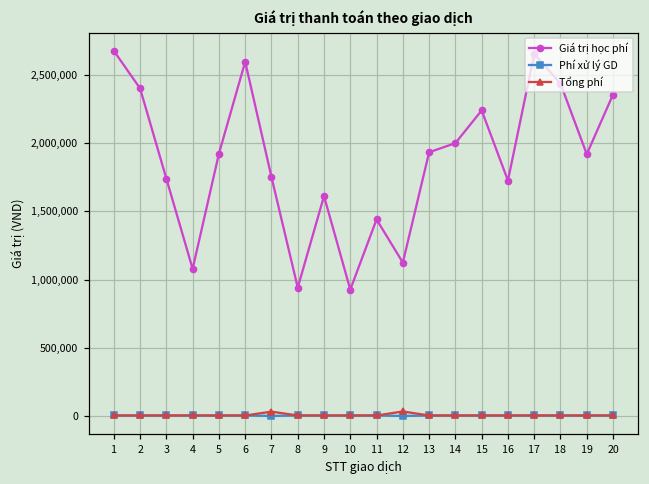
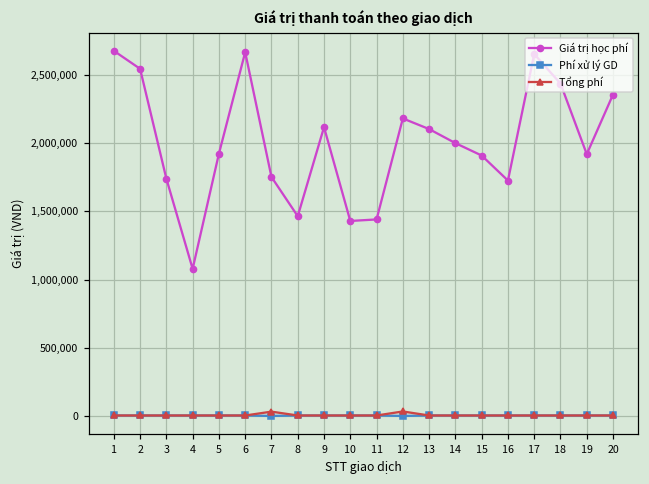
  {
    "Giá trị học phí": {
      "1": "2,680,000",
-     "2": "2,400,000",
+     "2": "2,550,000",
      "3": "1,740,000",
      "4": "1,080,000",
      "5": "1,920,000",
-     "6": "2,600,000",
+     "6": "2,670,000",
      "7": "1,750,000",
-     "8": "940,000",
-     "9": "1,610,000",
-     "10": "930,000",
+     "8": "1,470,000",
+     "9": "2,120,000",
+     "10": "1,430,000",
      "11": "1,440,000",
-     "12": "1,120,000",
-     "13": "1,930,000",
+     "12": "2,180,000",
+     "13": "2,100,000",
      "14": "2,000,000",
-     "15": "2,240,000",
+     "15": "1,910,000",
      "16": "1,730,000",
      "19": "1,920,000"
    },
    "Phí xử lý GD": {
      "7": "0",
      "12": "0"
    },
    "Tổng phí": {
      "7": "30,000",
      "12": "30,000"
    }
  }
